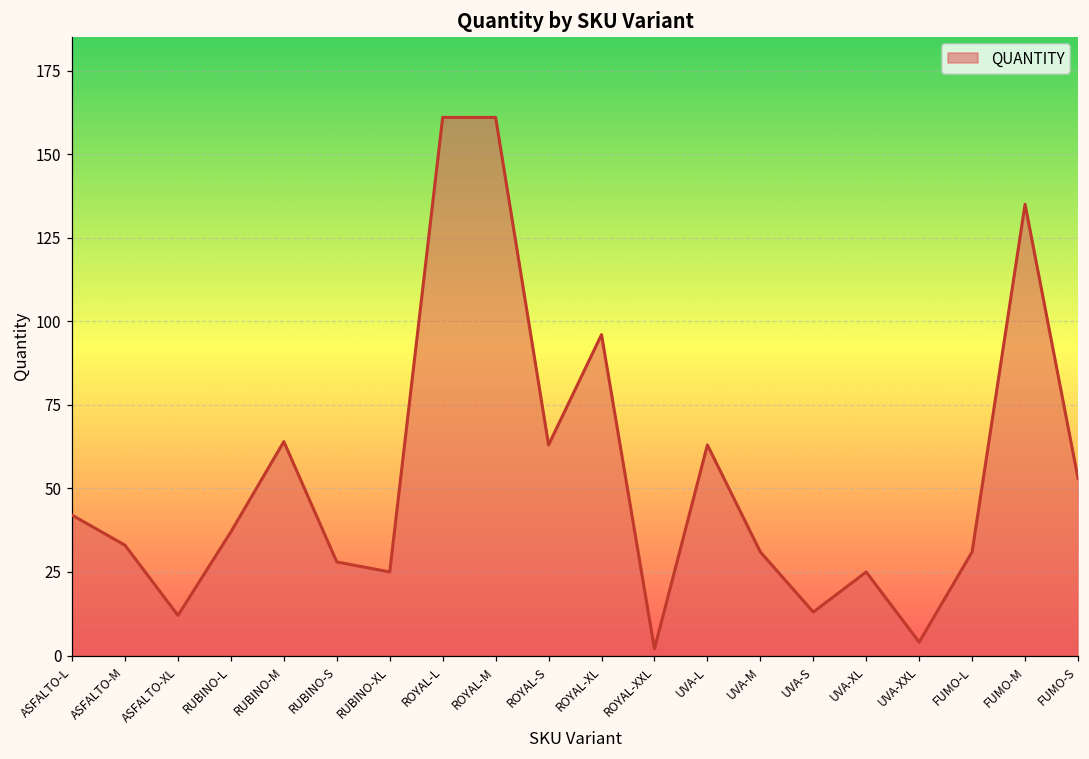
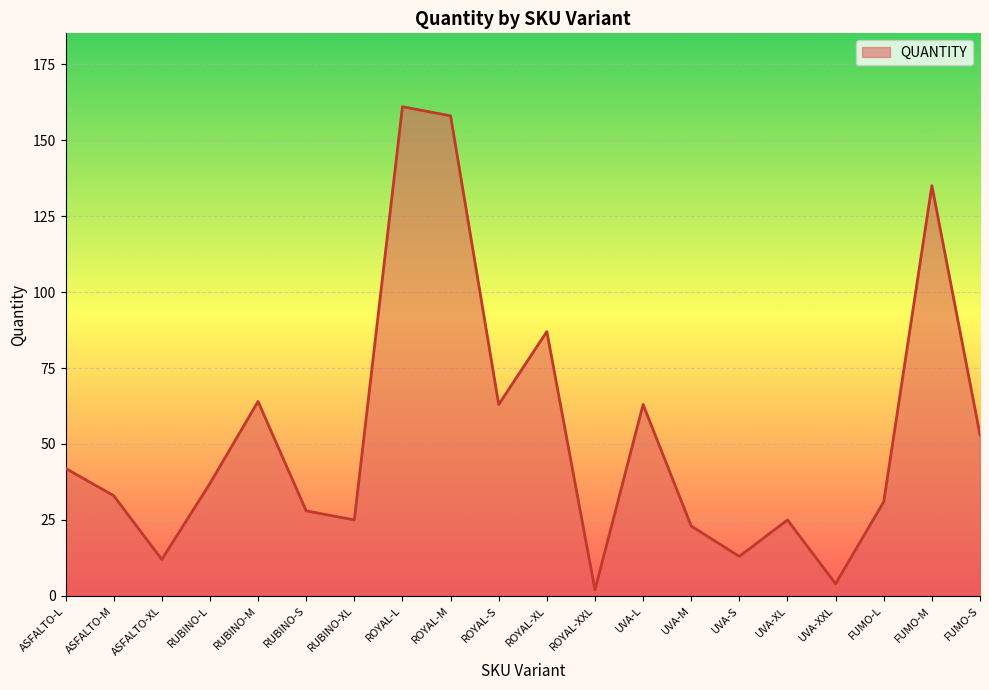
  {
    "ASFALTO-L": 42,
    "ASFALTO-M": 33,
    "ASFALTO-XL": 12,
    "RUBINO-L": 37,
    "RUBINO-M": 64,
    "RUBINO-S": 28,
    "RUBINO-XL": 25,
    "ROYAL-L": 161,
-   "ROYAL-M": 161,
+   "ROYAL-M": 158,
    "ROYAL-S": 63,
-   "ROYAL-XL": 96,
+   "ROYAL-XL": 87,
    "ROYAL-XXL": 2,
    "UVA-L": 63,
-   "UVA-M": 31,
+   "UVA-M": 23,
    "UVA-S": 13,
    "UVA-XL": 25,
    "UVA-XXL": 4,
    "FUMO-L": 31,
    "FUMO-M": 135,
    "FUMO-S": 53
  }
